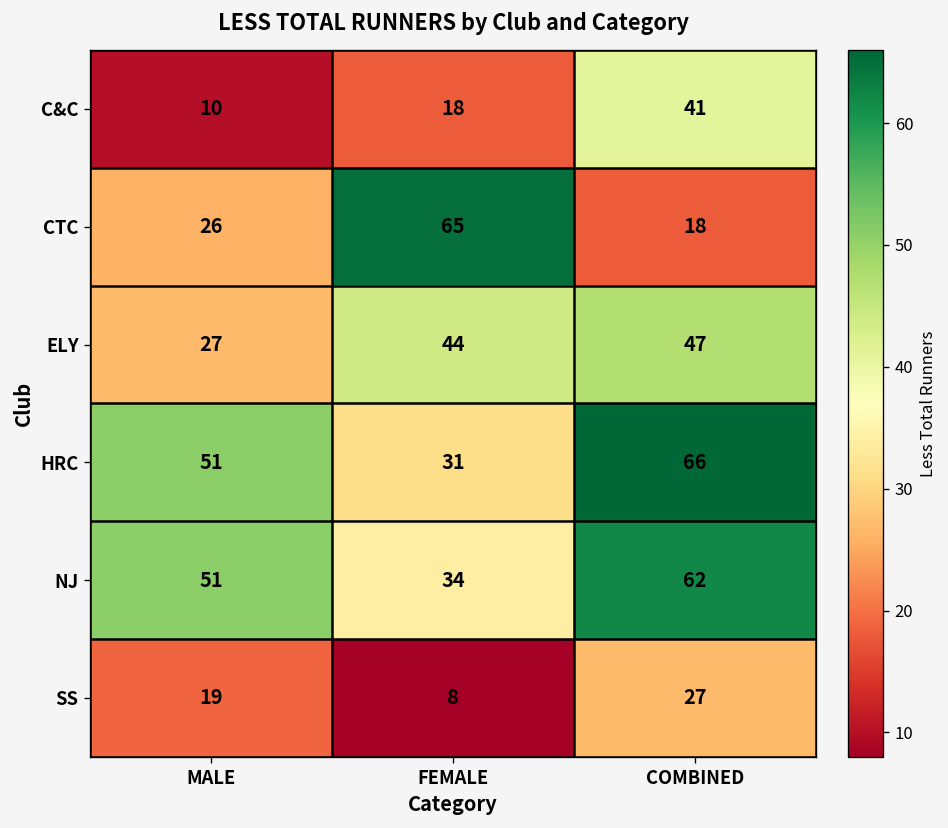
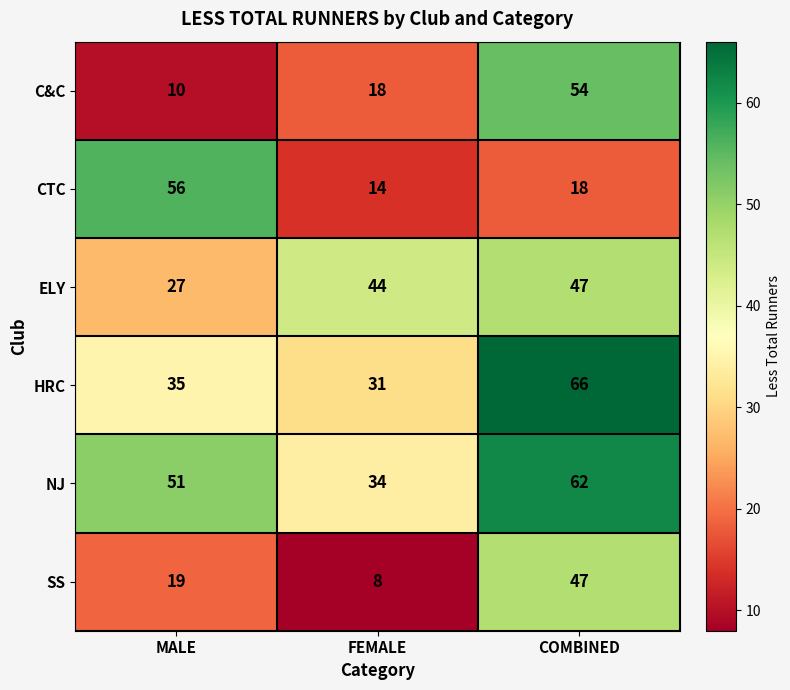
  {
    "C&C": {
      "MALE": 10,
      "FEMALE": 18,
-     "COMBINED": 41
+     "COMBINED": 54
    },
    "CTC": {
-     "MALE": 26,
-     "FEMALE": 65,
+     "MALE": 56,
+     "FEMALE": 14,
      "COMBINED": 18
    },
    "ELY": {
      "MALE": 27,
      "FEMALE": 44,
      "COMBINED": 47
    },
    "HRC": {
-     "MALE": 51,
+     "MALE": 35,
      "FEMALE": 31,
      "COMBINED": 66
    },
    "NJ": {
      "MALE": 51,
      "FEMALE": 34,
      "COMBINED": 62
    },
    "SS": {
      "MALE": 19,
      "FEMALE": 8,
-     "COMBINED": 27
+     "COMBINED": 47
    }
  }
